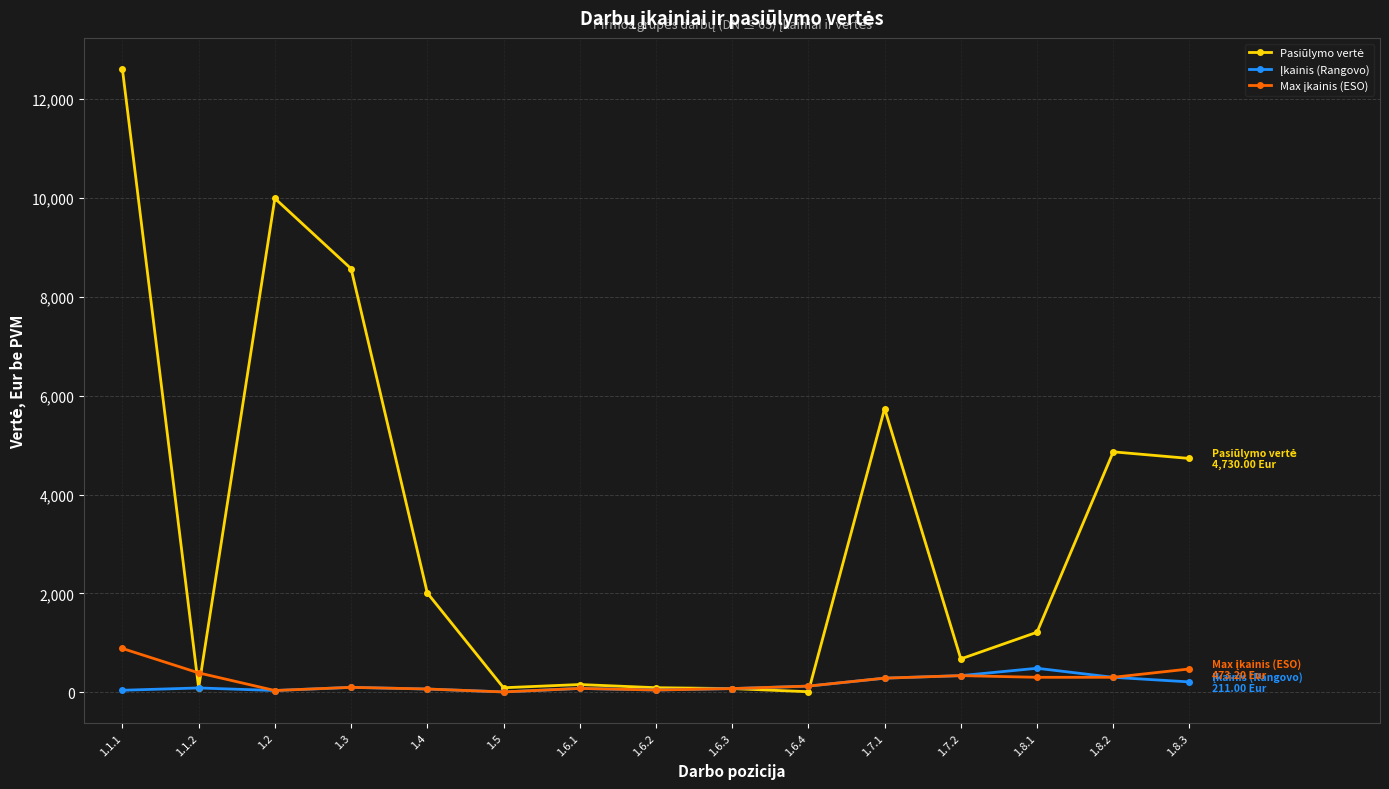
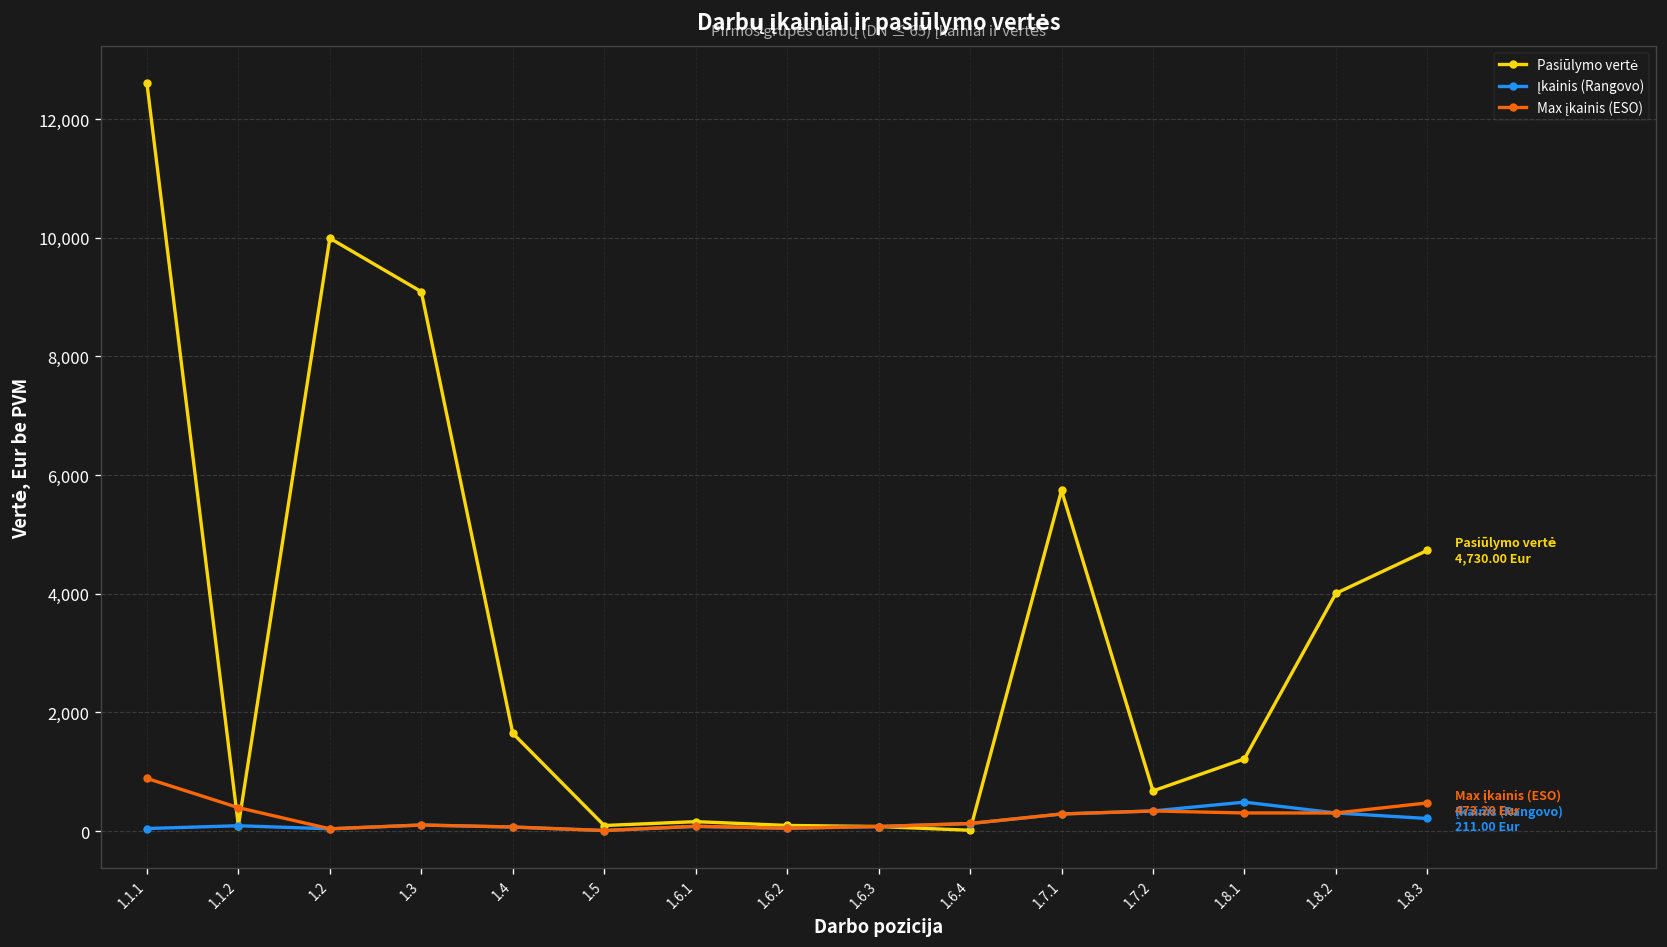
  {
    "Pasiūlymo vertė": {
      "1.1.1": "12,600",
      "1.2": "10,000",
-     "1.3": "8,600",
-     "1.4": "2,000",
+     "1.3": "9,100",
+     "1.4": "1,600",
      "1.5": "100",
      "1.6.1": "200",
      "1.6.4": "0",
      "1.7.1": "5,700",
      "1.7.2": "700",
      "1.8.1": "1,200",
-     "1.8.2": "4,900"
+     "1.8.2": "4,000"
    },
    "Įkainis (Rangovo)": {
      "1.1.1": "0",
      "1.8.1": "500"
    },
    "Max įkainis (ESO)": {
      "1.1.1": "900",
      "1.1.2": "400",
      "1.8.1": "300"
    }
  }
